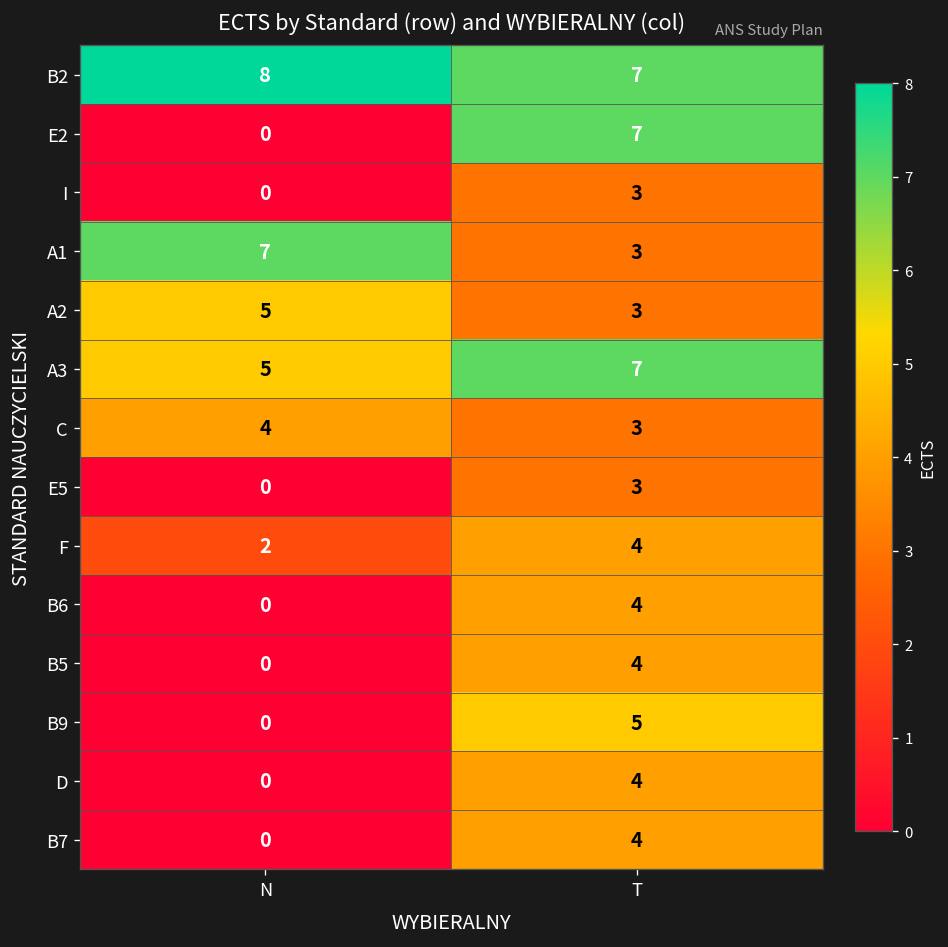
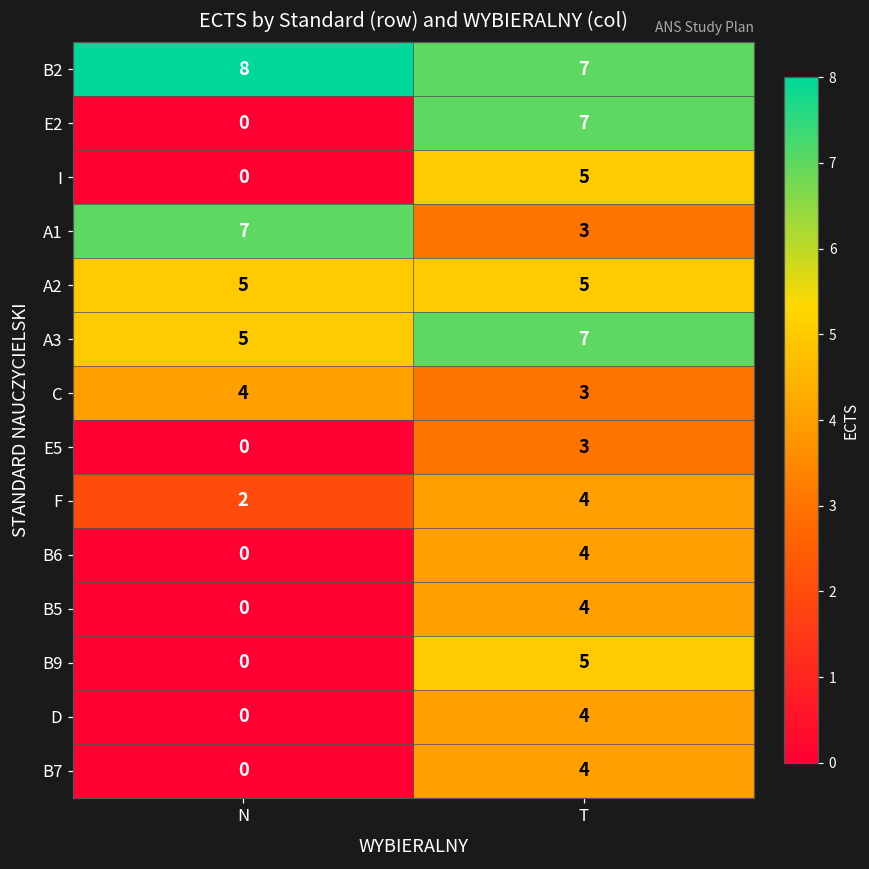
  {
    "B2": {
      "N": 8,
      "T": 7
    },
    "E2": {
      "N": 0,
      "T": 7
    },
    "I": {
      "N": 0,
-     "T": 3
+     "T": 5
    },
    "A1": {
      "N": 7,
      "T": 3
    },
    "A2": {
      "N": 5,
-     "T": 3
+     "T": 5
    },
    "A3": {
      "N": 5,
      "T": 7
    },
    "C": {
      "N": 4,
      "T": 3
    },
    "E5": {
      "N": 0,
      "T": 3
    },
    "F": {
      "N": 2,
      "T": 4
    },
    "B6": {
      "N": 0,
      "T": 4
    },
    "B5": {
      "N": 0,
      "T": 4
    },
    "B9": {
      "N": 0,
      "T": 5
    },
    "D": {
      "N": 0,
      "T": 4
    },
    "B7": {
      "N": 0,
      "T": 4
    }
  }
